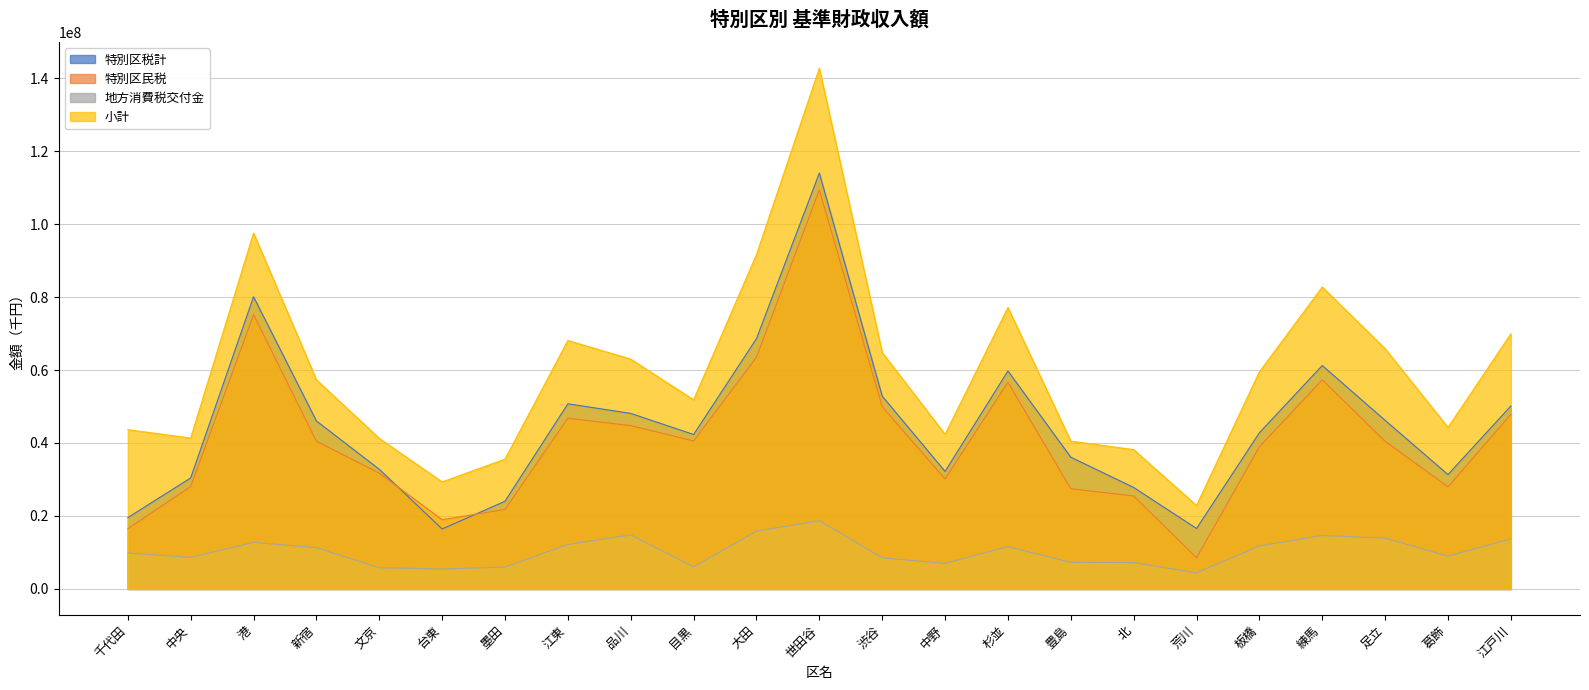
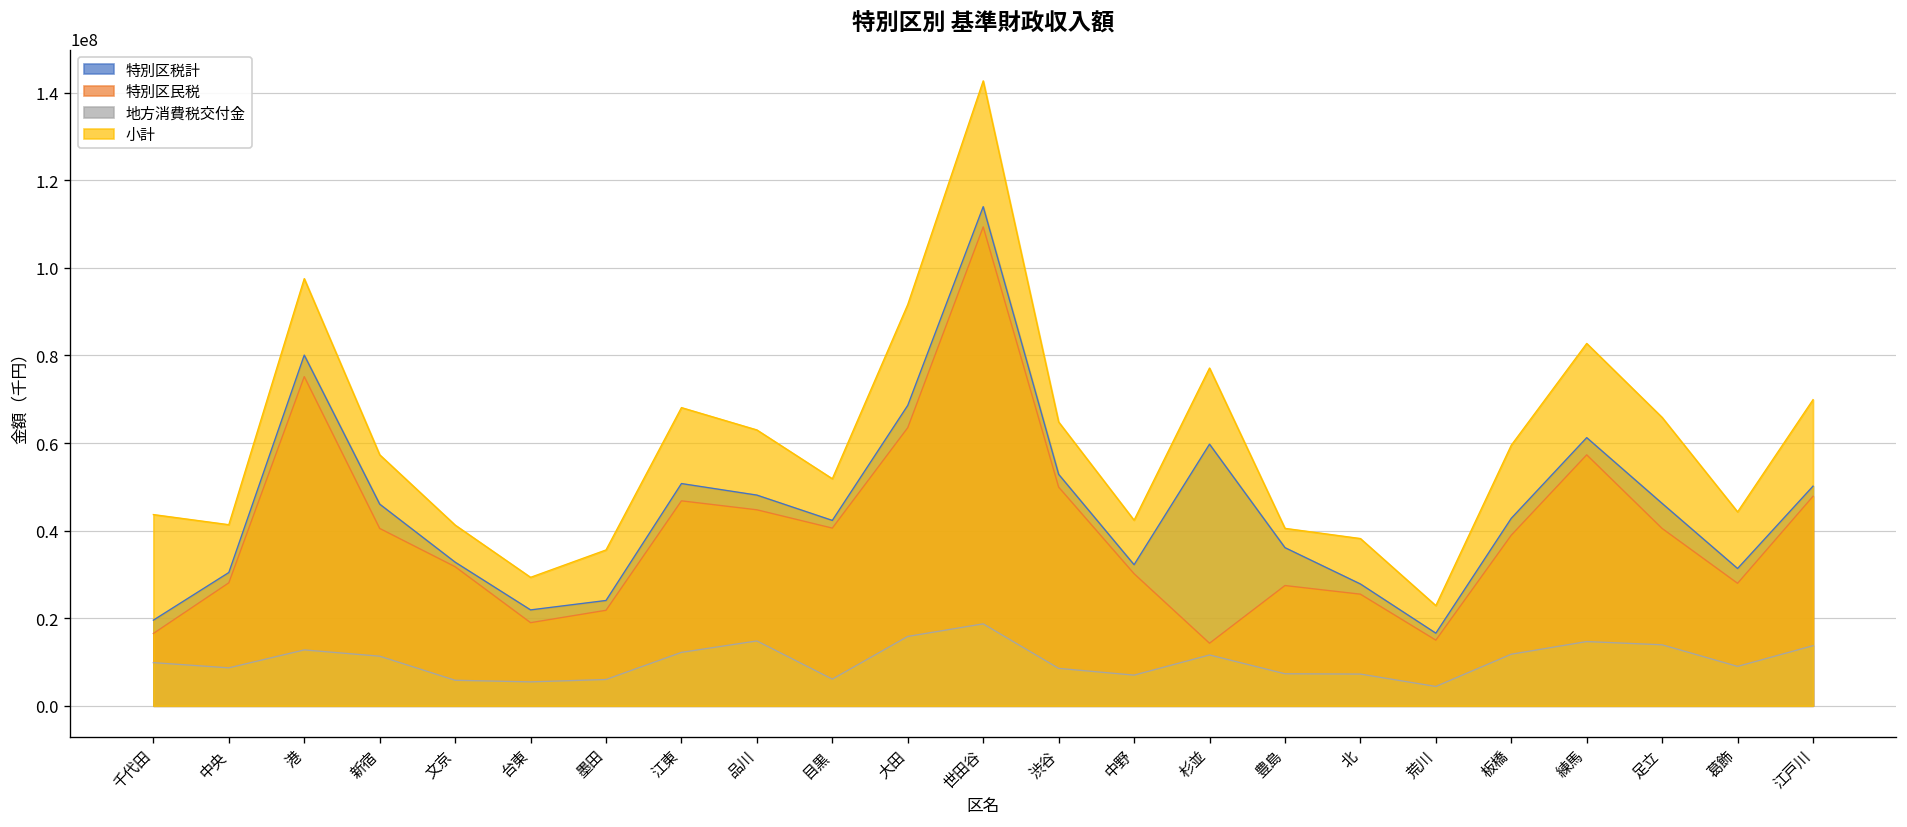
  {
    "特別区税計": {
      "千代田": 20000000,
      "中央": 30000000,
      "港": 80000000,
      "新宿": 46000000,
      "文京": 33000000,
-     "台東": 16000000,
+     "台東": 22000000,
      "墨田": 24000000,
      "江東": 51000000,
      "品川": 48000000,
      "目黒": 42000000,
      "大田": 69000000,
      "世田谷": 114000000,
      "渋谷": 53000000,
      "中野": 32000000,
      "杉並": 60000000,
      "豊島": 36000000,
      "北": 28000000,
      "荒川": 17000000,
      "板橋": 43000000,
      "練馬": 61000000,
      "足立": 46000000,
      "葛飾": 31000000,
      "江戸川": 50000000
    },
    "特別区民税": {
      "千代田": 17000000,
      "中央": 28000000,
      "港": 75000000,
      "新宿": 40000000,
      "文京": 32000000,
      "台東": 19000000,
      "墨田": 22000000,
      "江東": 47000000,
      "品川": 45000000,
      "目黒": 41000000,
      "大田": 63000000,
      "世田谷": 109000000,
      "渋谷": 50000000,
      "中野": 30000000,
-     "杉並": 57000000,
+     "杉並": 14000000,
      "豊島": 27000000,
      "北": 25000000,
-     "荒川": 9000000,
+     "荒川": 15000000,
      "板橋": 39000000,
      "練馬": 57000000,
      "足立": 40000000,
      "葛飾": 28000000,
      "江戸川": 48000000
    },
    "地方消費税交付金": {
      "千代田": 10000000,
      "中央": 9000000,
      "港": 13000000,
      "新宿": 11000000,
      "文京": 6000000,
      "台東": 5000000,
      "墨田": 6000000,
      "江東": 12000000,
      "品川": 15000000,
      "目黒": 6000000,
      "大田": 16000000,
      "世田谷": 19000000,
      "渋谷": 9000000,
      "中野": 7000000,
      "杉並": 12000000,
      "豊島": 7000000,
      "北": 7000000,
      "荒川": 4000000,
      "板橋": 12000000,
      "練馬": 15000000,
      "足立": 14000000,
      "葛飾": 9000000,
      "江戸川": 14000000
    },
    "小計": {
      "千代田": 44000000,
      "中央": 41000000,
      "港": 98000000,
      "新宿": 57000000,
      "文京": 41000000,
      "台東": 29000000,
      "墨田": 36000000,
      "江東": 68000000,
      "品川": 63000000,
      "目黒": 52000000,
      "大田": 92000000,
      "世田谷": 143000000,
      "渋谷": 65000000,
      "中野": 42000000,
      "杉並": 77000000,
      "豊島": 41000000,
      "北": 38000000,
      "荒川": 23000000,
      "板橋": 59000000,
      "練馬": 83000000,
      "足立": 66000000,
      "葛飾": 44000000,
      "江戸川": 70000000
    }
  }
